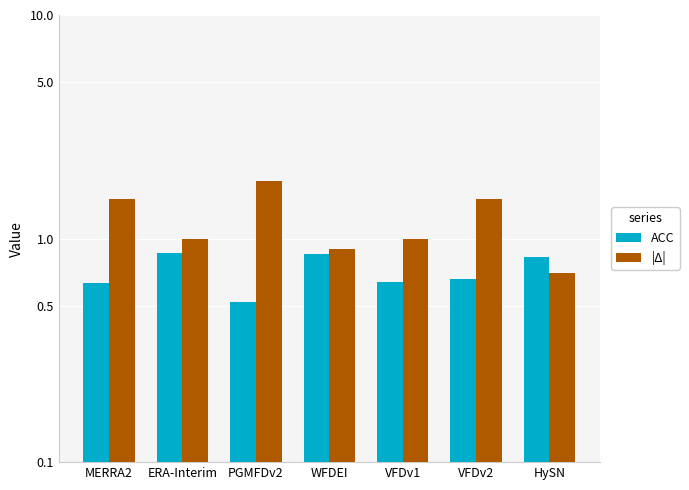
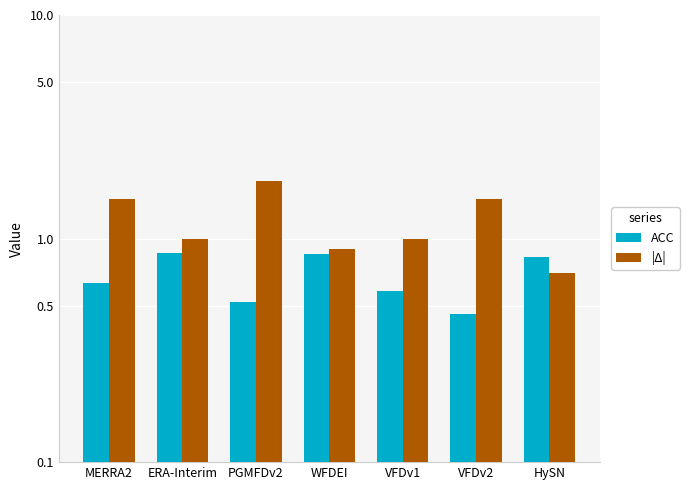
  {
    "ACC": {
      "MERRA2": 0.63,
      "ERA-Interim": 0.86,
      "PGMFDv2": 0.52,
      "WFDEI": 0.85,
-     "VFDv1": 0.64,
-     "VFDv2": 0.66,
+     "VFDv1": 0.58,
+     "VFDv2": 0.46,
      "HySN": 0.83
    },
    "|Δ|": {
      "MERRA2": 1.5,
      "ERA-Interim": 1.0,
      "PGMFDv2": 1.8,
      "WFDEI": 0.90,
      "VFDv1": 1.0,
      "VFDv2": 1.5,
      "HySN": 0.70
    }
  }
